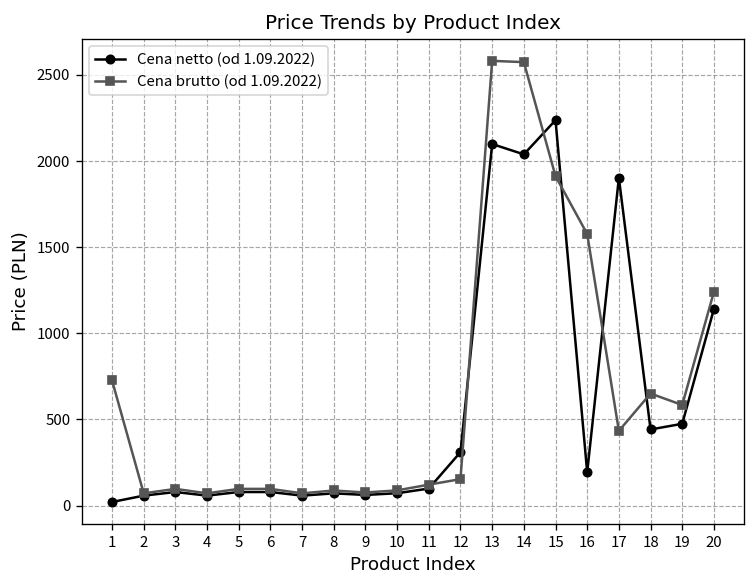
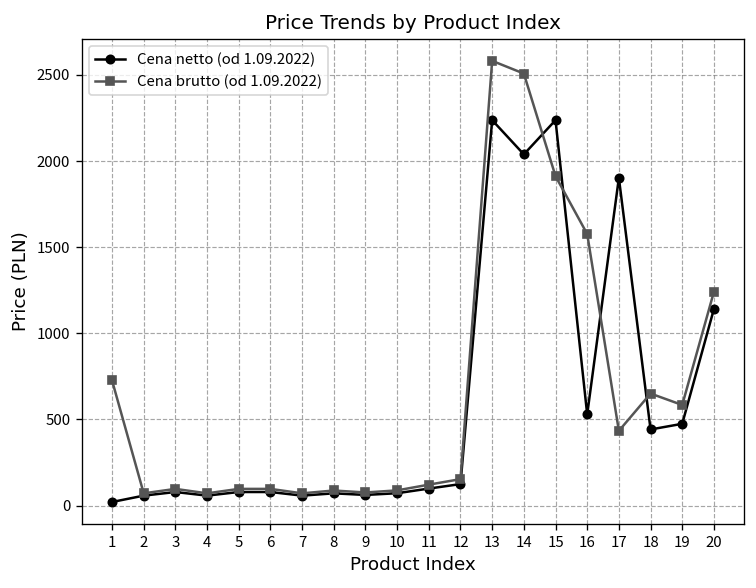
  {
    "Cena netto (od 1.09.2022)": {
      "1": 20,
      "3": 80,
      "5": 80,
      "6": 80,
      "11": 100,
-     "12": 310,
-     "13": 2100,
+     "12": 130,
+     "13": 2240,
      "14": 2040,
      "15": 2240,
-     "16": 190,
+     "16": 530,
      "17": 1900,
      "18": 440,
      "19": 480,
      "20": 1140
    },
    "Cena brutto (od 1.09.2022)": {
      "1": 730,
      "3": 100,
      "5": 100,
      "6": 100,
      "11": 120,
      "12": 150,
      "13": 2580,
-     "14": 2570,
+     "14": 2510,
      "15": 1910,
      "16": 1580,
      "17": 430,
      "18": 650,
      "19": 580,
      "20": 1240
    }
  }
